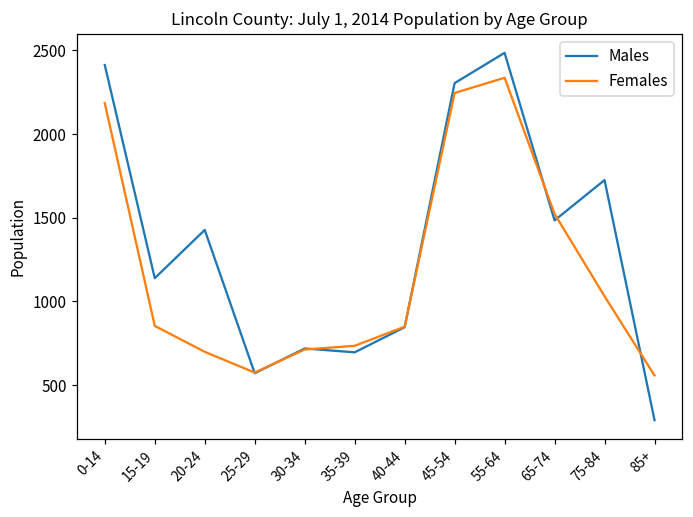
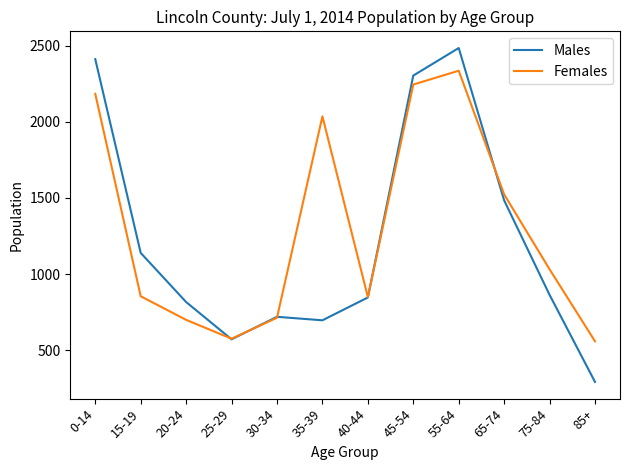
  {
    "Males": {
      "0-14": 2410,
      "15-19": 1140,
-     "20-24": 1430,
+     "20-24": 820,
      "35-39": 700,
      "45-54": 2300,
      "55-64": 2490,
      "65-74": 1480,
-     "75-84": 1730,
+     "75-84": 860,
      "85+": 290
    },
    "Females": {
      "0-14": 2180,
      "15-19": 850,
      "20-24": 700,
-     "35-39": 740,
+     "35-39": 2040,
      "45-54": 2250,
      "55-64": 2340,
      "65-74": 1520,
      "75-84": 1030,
      "85+": 560
    }
  }
